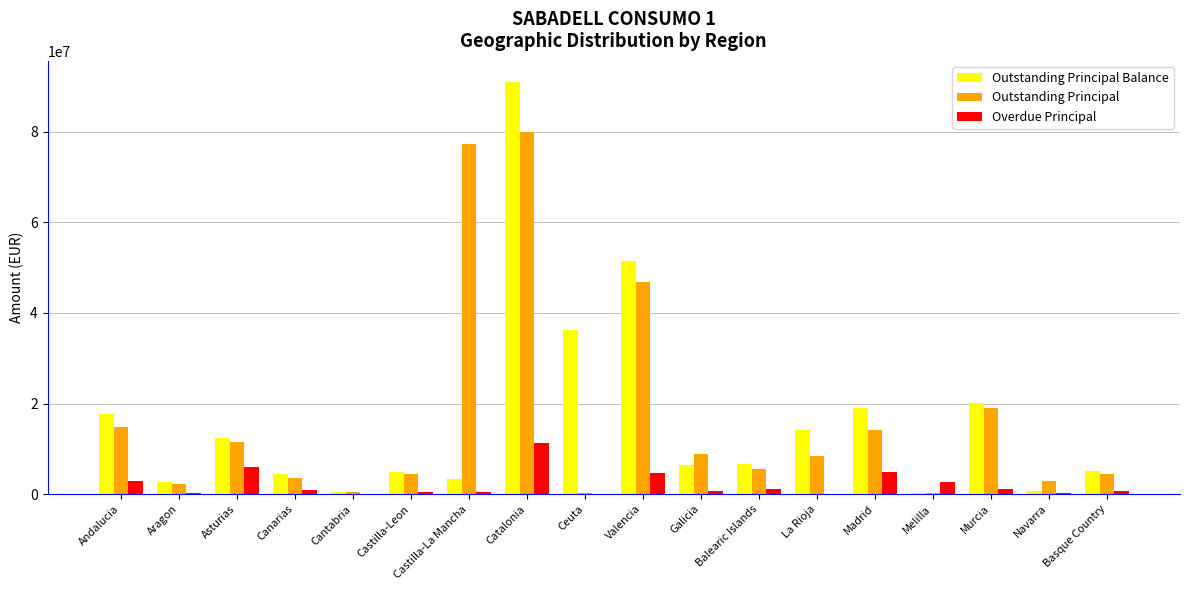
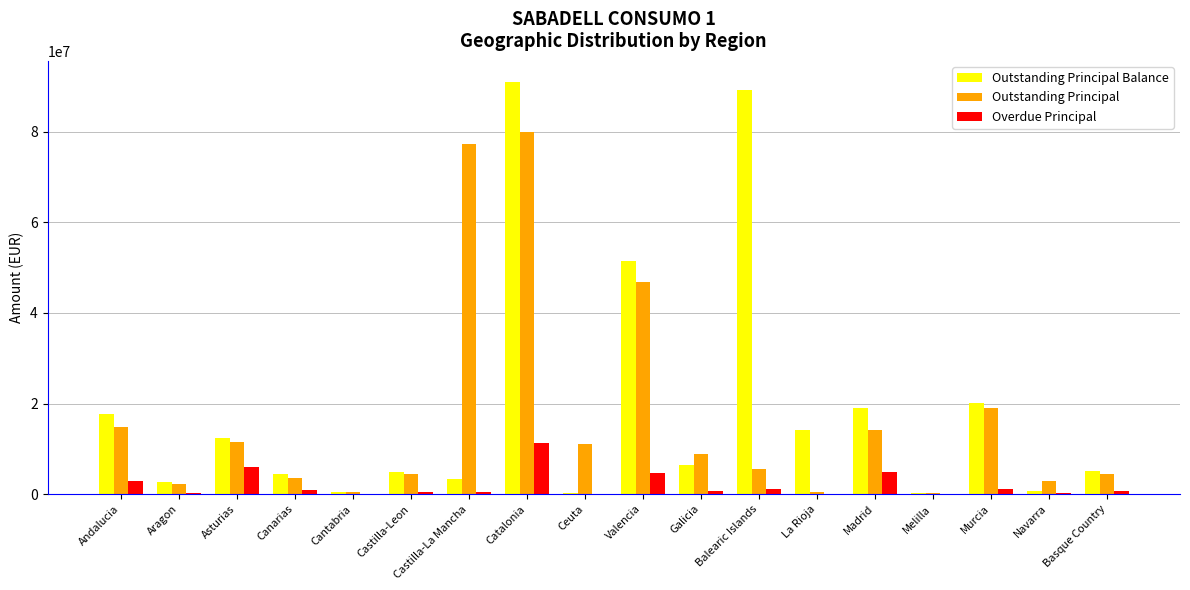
  {
    "Outstanding Principal Balance": {
      "Andalucia": 18000000,
      "Aragon": 3000000,
      "Asturias": 12000000,
      "Canarias": 5000000,
      "Castilla-Leon": 5000000,
      "Castilla-La Mancha": 3000000,
      "Catalonia": 91000000,
-     "Ceuta": 36000000,
+     "Ceuta": 0,
      "Valencia": 51000000,
      "Galicia": 6000000,
-     "Balearic Islands": 7000000,
+     "Balearic Islands": 89000000,
      "La Rioja": 14000000,
      "Madrid": 19000000,
      "Murcia": 20000000,
      "Navarra": 1000000,
      "Basque Country": 5000000
    },
    "Outstanding Principal": {
      "Andalucia": 15000000,
      "Aragon": 2000000,
      "Asturias": 12000000,
      "Canarias": 4000000,
      "Castilla-Leon": 4000000,
      "Castilla-La Mancha": 77000000,
      "Catalonia": 80000000,
-     "Ceuta": 0,
+     "Ceuta": 11000000,
      "Valencia": 47000000,
      "Galicia": 9000000,
      "Balearic Islands": 6000000,
-     "La Rioja": 8000000,
+     "La Rioja": 1000000,
      "Madrid": 14000000,
      "Murcia": 19000000,
      "Navarra": 3000000,
      "Basque Country": 4000000
    },
    "Overdue Principal": {
      "Andalucia": 3000000,
      "Asturias": 6000000,
      "Canarias": 1000000,
      "Catalonia": 11000000,
      "Valencia": 5000000,
      "Galicia": 1000000,
      "Balearic Islands": 1000000,
      "Madrid": 5000000,
-     "Melilla": 3000000,
+     "Melilla": 0,
      "Murcia": 1000000,
      "Basque Country": 1000000
    }
  }
